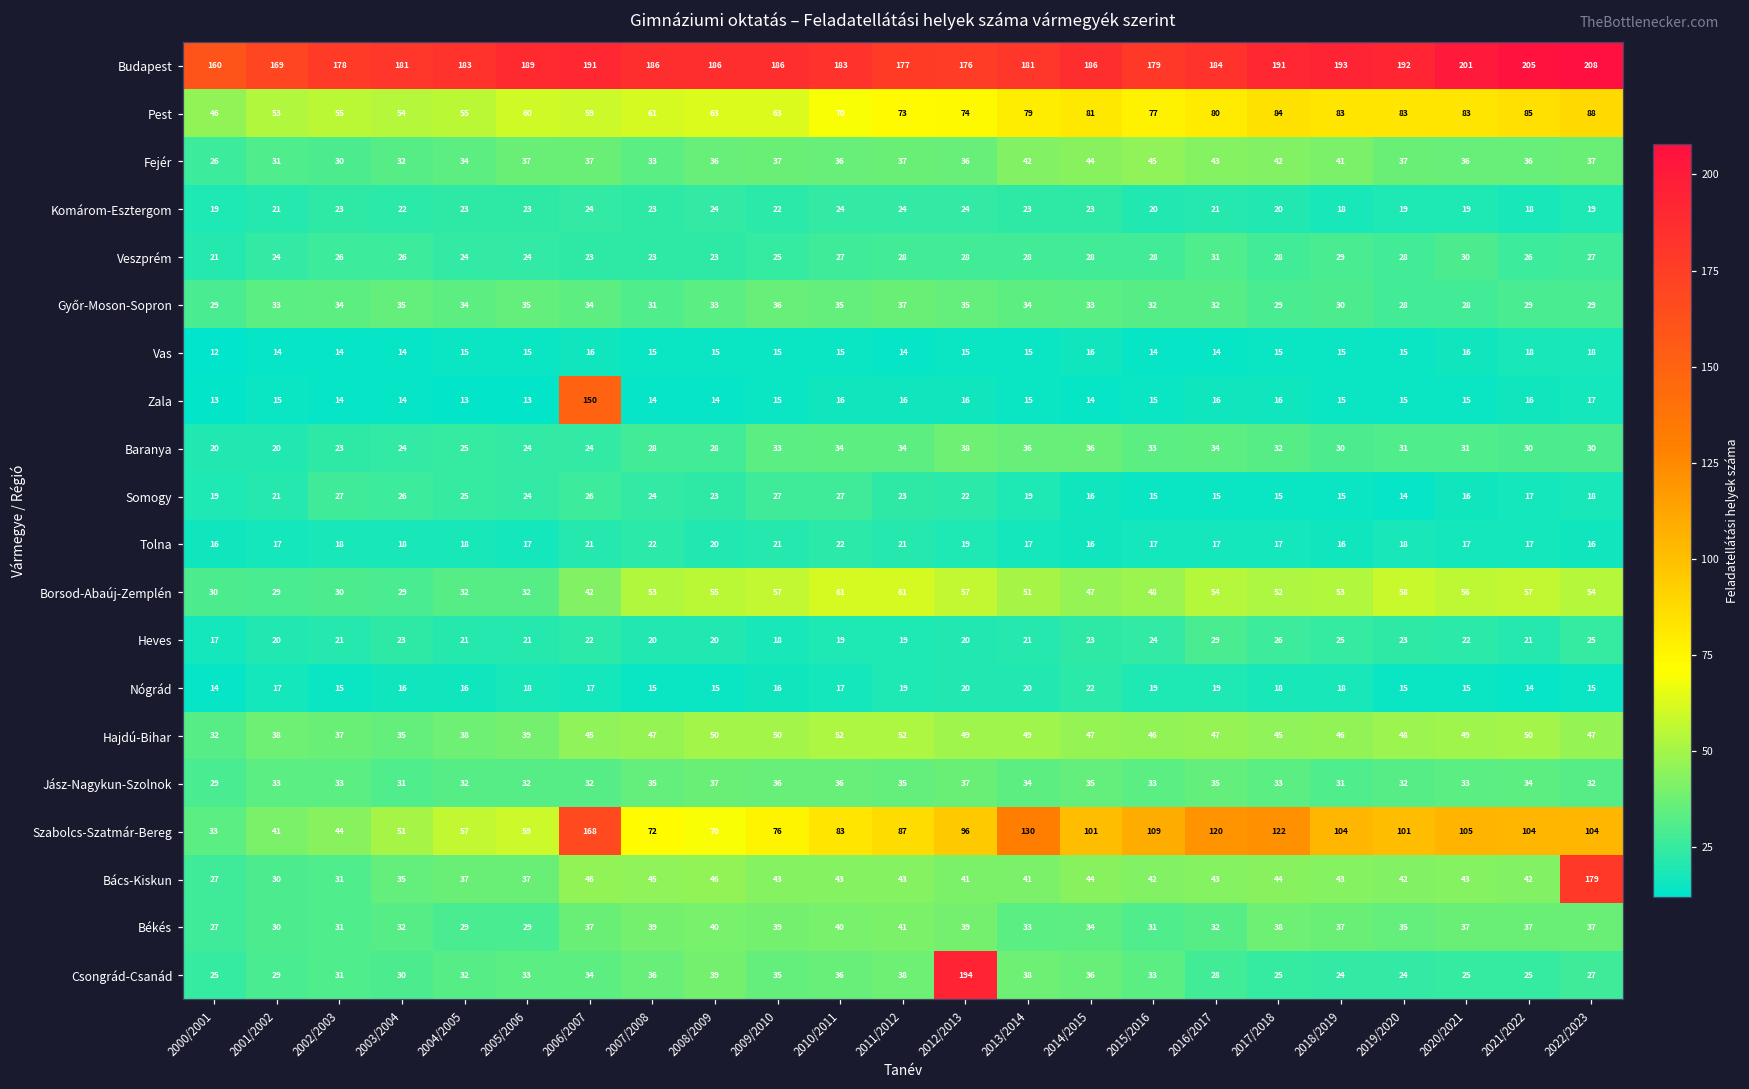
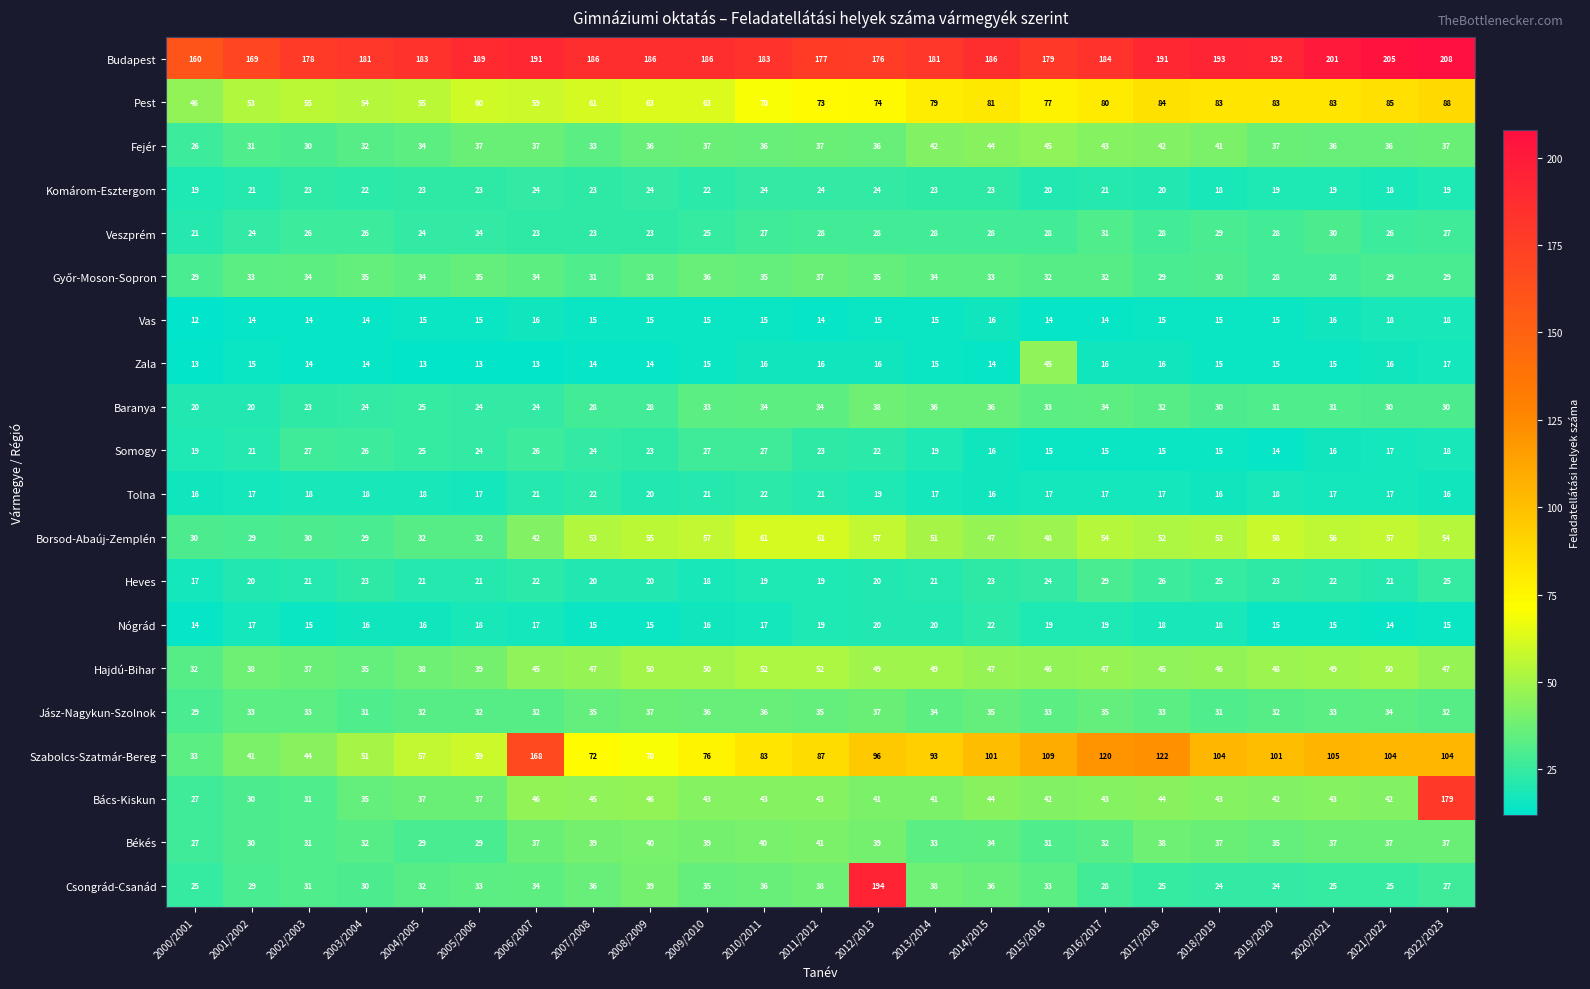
  {
    "Zala": {
      "2000/2001": 13,
      "2001/2002": 15,
      "2002/2003": 14,
      "2003/2004": 14,
      "2004/2005": 13,
      "2005/2006": 13,
-     "2006/2007": 150,
+     "2006/2007": 13,
      "2007/2008": 14,
      "2008/2009": 14,
      "2009/2010": 15,
      "2010/2011": 16,
      "2011/2012": 16,
      "2012/2013": 16,
      "2013/2014": 15,
      "2014/2015": 14,
-     "2015/2016": 15,
+     "2015/2016": 45,
      "2016/2017": 16,
      "2017/2018": 16,
      "2018/2019": 15,
      "2019/2020": 15,
      "2020/2021": 15,
      "2021/2022": 16,
      "2022/2023": 17
    },
    "Szabolcs-Szatmár-Bereg": {
      "2000/2001": 33,
      "2001/2002": 41,
      "2002/2003": 44,
      "2003/2004": 51,
      "2004/2005": 57,
      "2005/2006": 59,
      "2006/2007": 168,
      "2007/2008": 72,
      "2008/2009": 70,
      "2009/2010": 76,
      "2010/2011": 83,
      "2011/2012": 87,
      "2012/2013": 96,
-     "2013/2014": 130,
+     "2013/2014": 93,
      "2014/2015": 101,
      "2015/2016": 109,
      "2016/2017": 120,
      "2017/2018": 122,
      "2018/2019": 104,
      "2019/2020": 101,
      "2020/2021": 105,
      "2021/2022": 104,
      "2022/2023": 104
    }
  }
